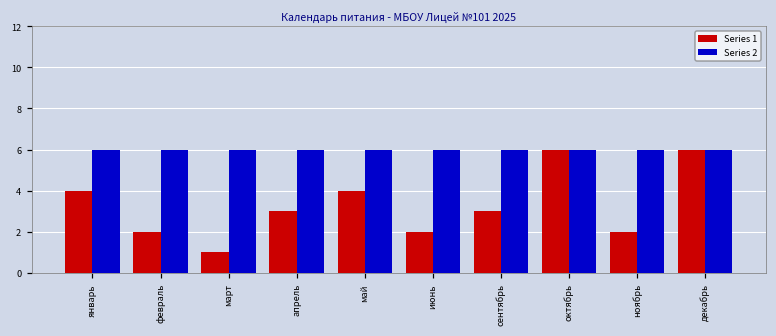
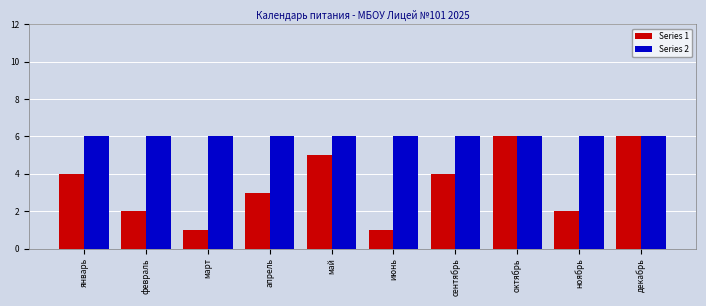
  {
    "Series 1": {
      "январь": 4,
      "февраль": 2,
      "март": 1,
      "апрель": 3,
-     "май": 4,
-     "июнь": 2,
-     "сентябрь": 3,
+     "май": 5,
+     "июнь": 1,
+     "сентябрь": 4,
      "октябрь": 6,
      "ноябрь": 2,
      "декабрь": 6
    },
    "Series 2": {
      "январь": 6,
      "февраль": 6,
      "март": 6,
      "апрель": 6,
      "май": 6,
      "июнь": 6,
      "сентябрь": 6,
      "октябрь": 6,
      "ноябрь": 6,
      "декабрь": 6
    }
  }
